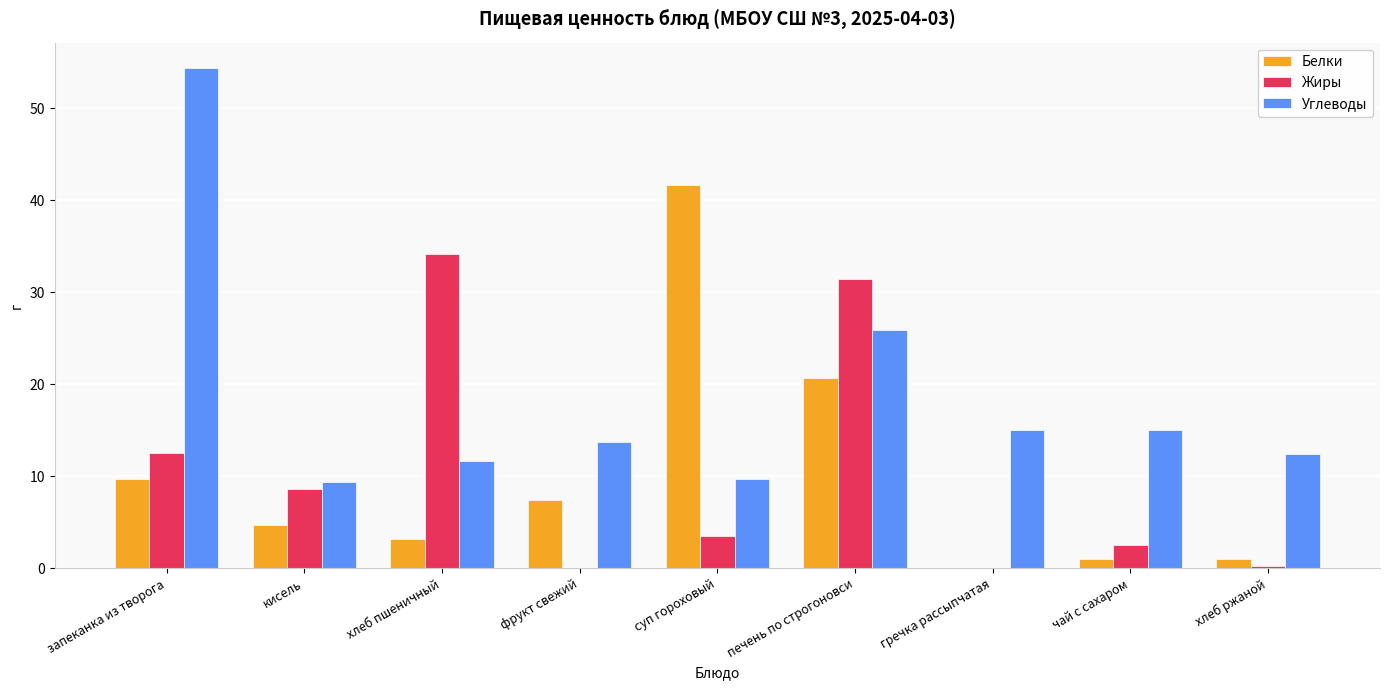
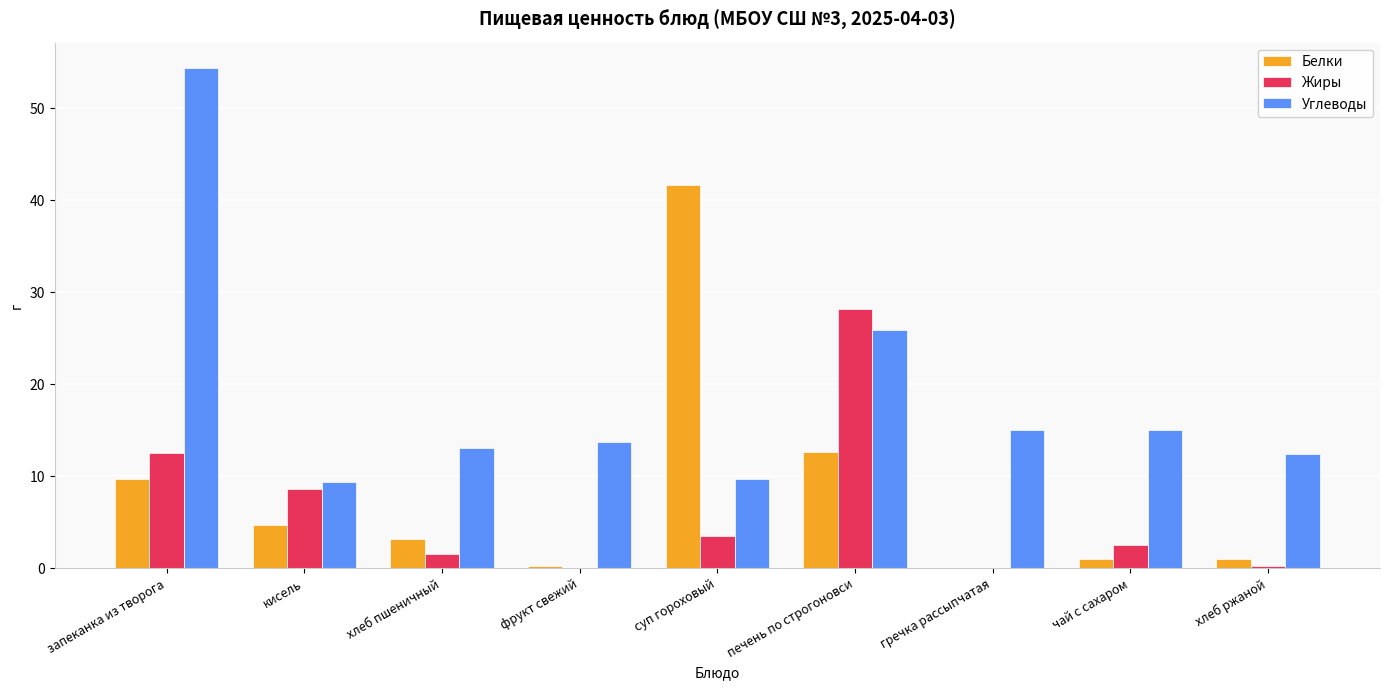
  {
    "Белки": {
      "запеканка из творога": 10,
      "кисель": 5,
      "хлеб пшеничный": 3,
-     "фрукт свежий": 7,
+     "фрукт свежий": 0,
      "суп гороховый": 42,
-     "печень по строгоновси": 21,
+     "печень по строгоновси": 13,
      "чай с сахаром": 1,
      "хлеб ржаной": 1
    },
    "Жиры": {
      "запеканка из творога": 13,
      "кисель": 9,
-     "хлеб пшеничный": 34,
+     "хлеб пшеничный": 2,
      "фрукт свежий": 0,
      "суп гороховый": 4,
-     "печень по строгоновси": 31,
+     "печень по строгоновси": 28,
      "чай с сахаром": 2,
      "хлеб ржаной": 0
    },
    "Углеводы": {
      "запеканка из творога": 54,
      "кисель": 9,
-     "хлеб пшеничный": 12,
+     "хлеб пшеничный": 13,
      "фрукт свежий": 14,
      "суп гороховый": 10,
      "печень по строгоновси": 26,
      "гречка рассыпчатая": 15,
      "чай с сахаром": 15,
      "хлеб ржаной": 12
    }
  }
